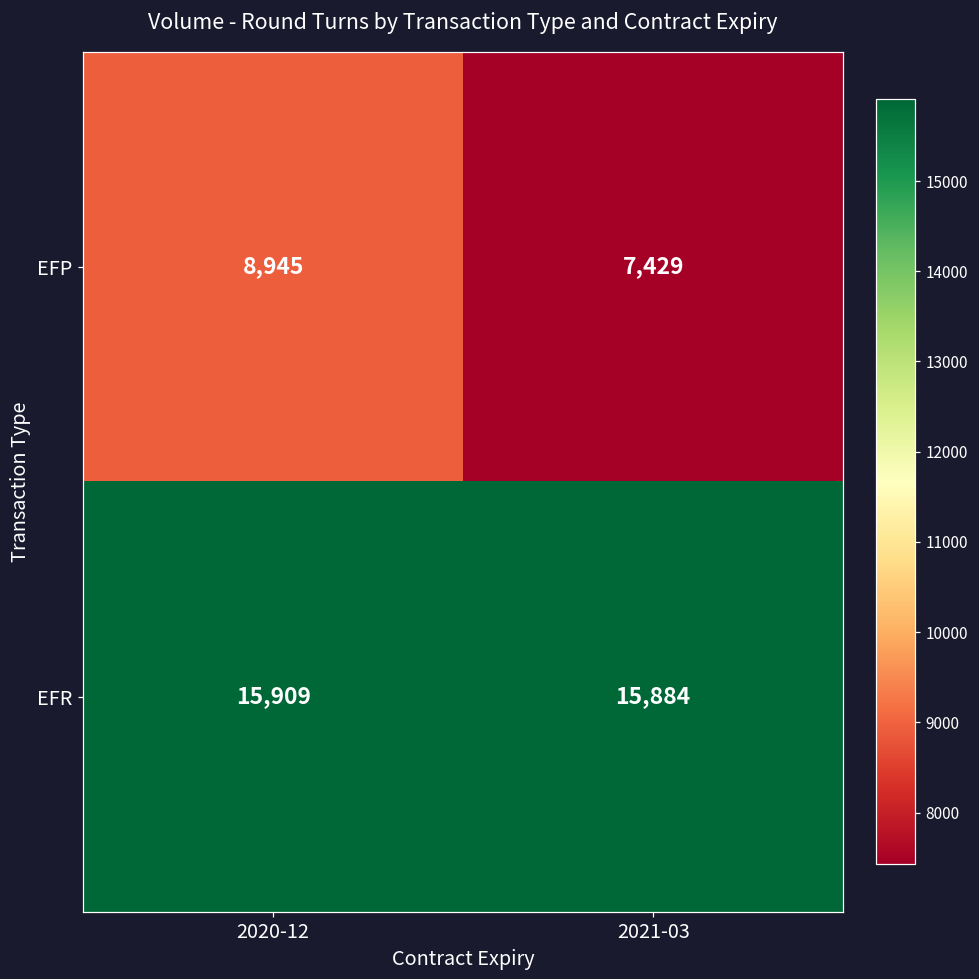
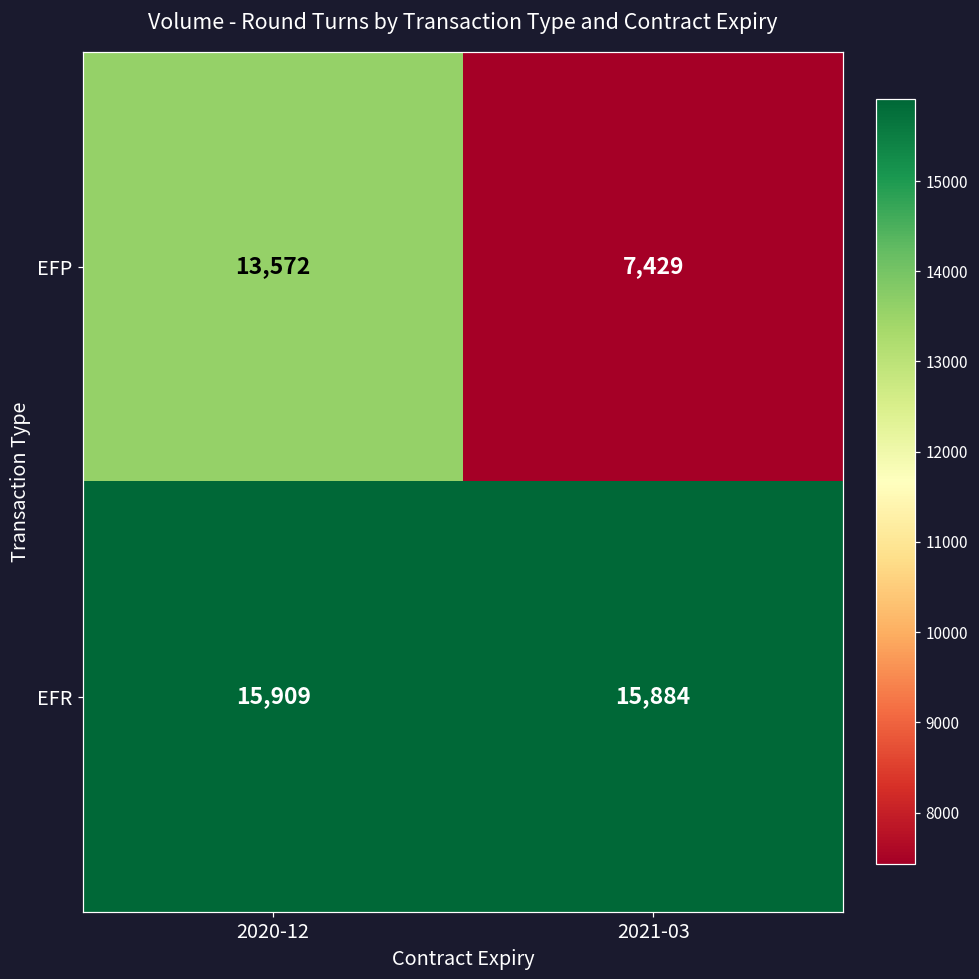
  {
    "EFP": {
-     "2020-12": "8,945",
+     "2020-12": "13,572",
      "2021-03": "7,429"
    },
    "EFR": {
      "2020-12": "15,909",
      "2021-03": "15,884"
    }
  }
